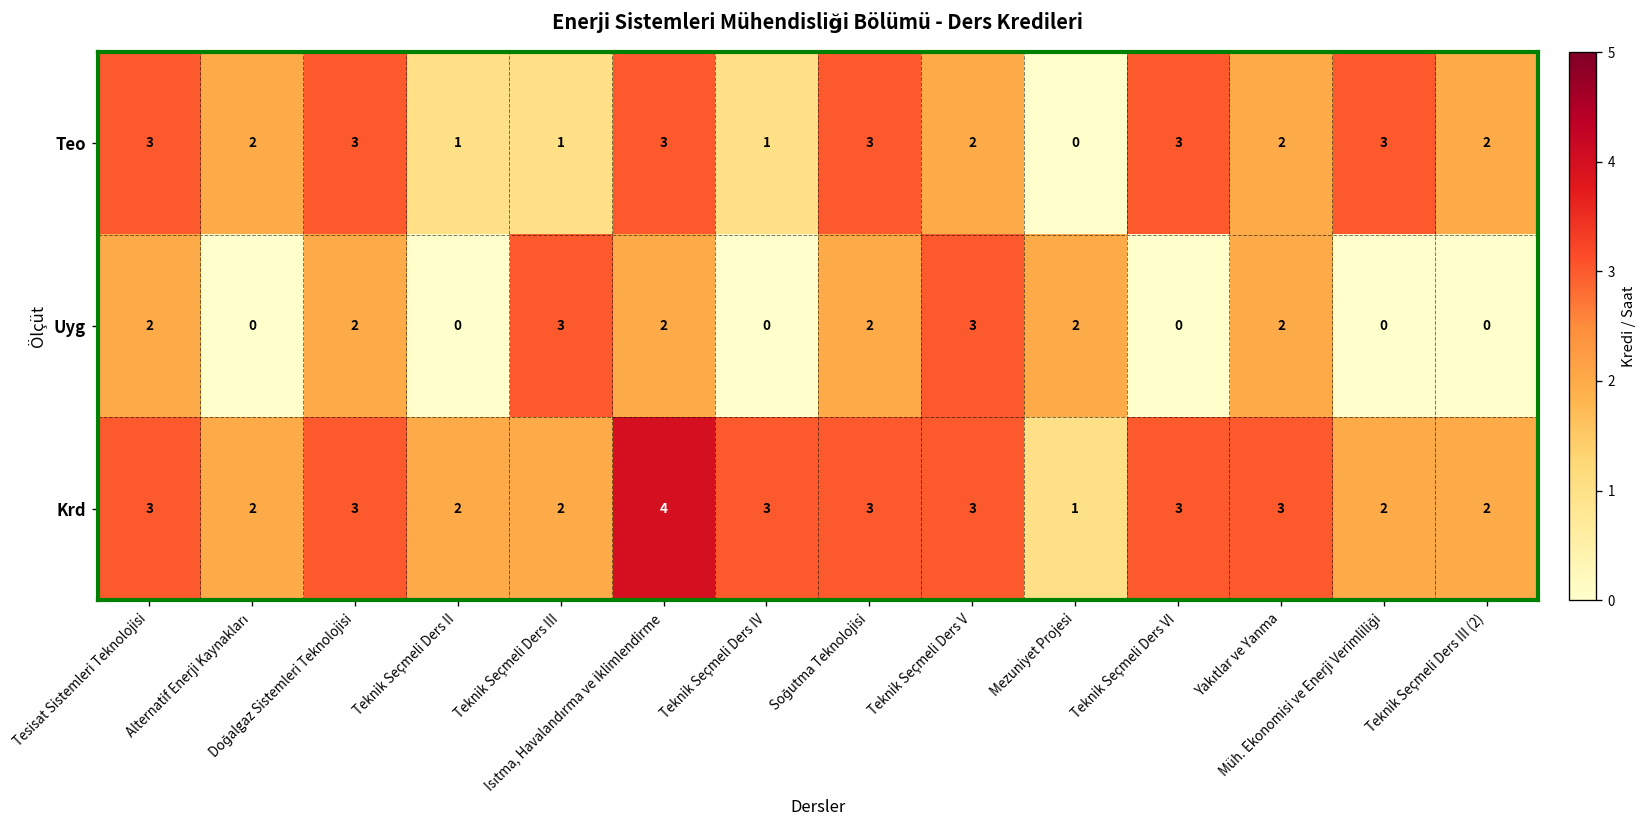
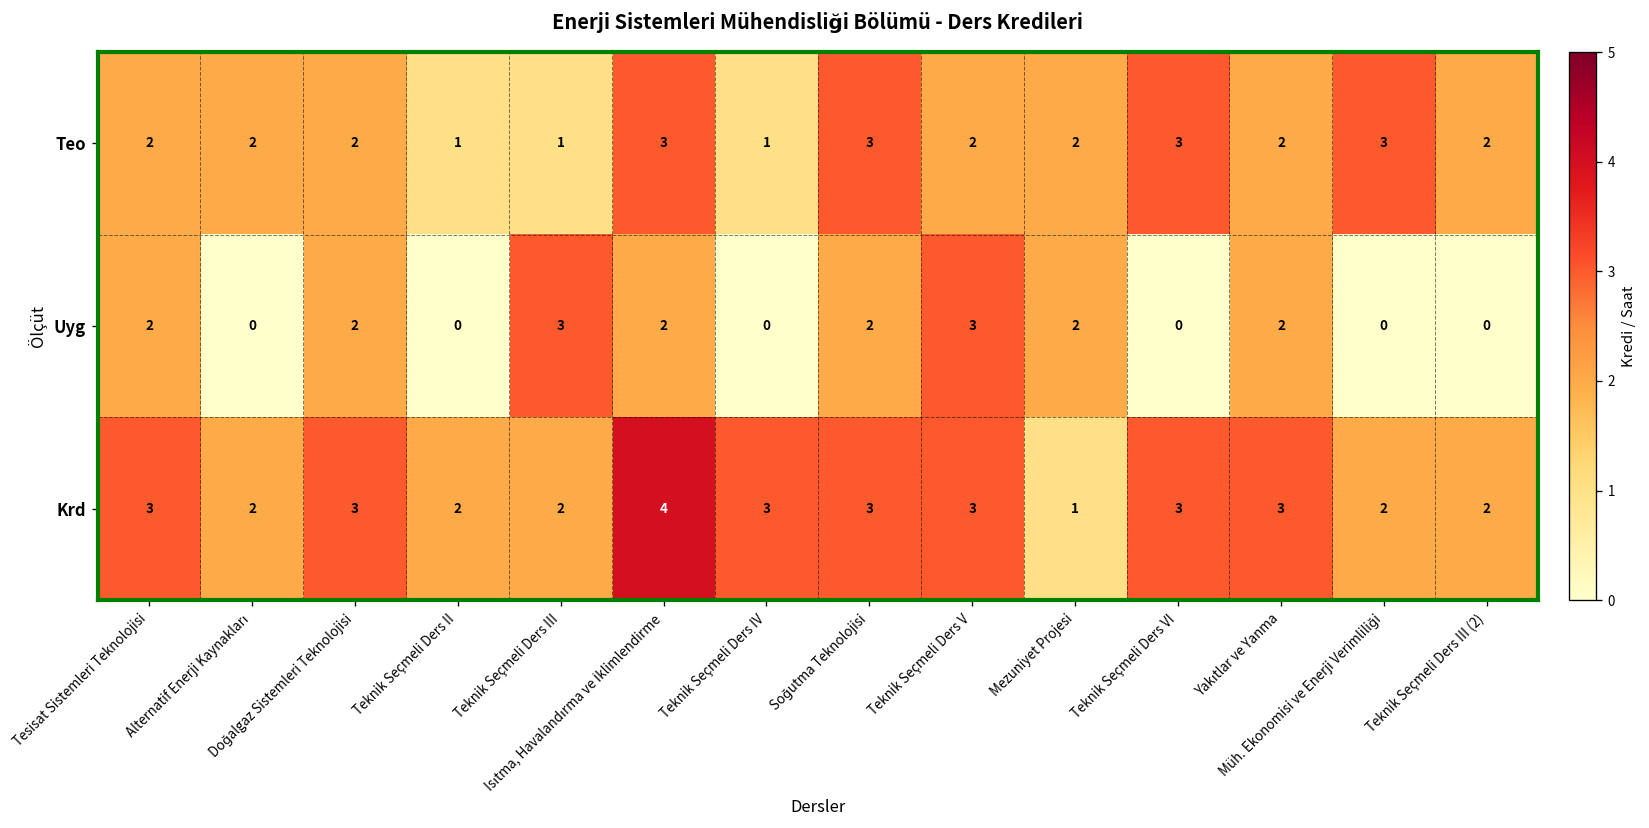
  {
    "Teo": {
-     "Tesisat Sistemleri Teknolojisi": 3,
+     "Tesisat Sistemleri Teknolojisi": 2,
      "Alternatif Enerji Kaynakları": 2,
-     "Doğalgaz Sistemleri Teknolojisi": 3,
+     "Doğalgaz Sistemleri Teknolojisi": 2,
      "Teknik Seçmeli Ders II": 1,
      "Teknik Seçmeli Ders III": 1,
      "Isıtma, Havalandırma ve İklimlendirme": 3,
      "Teknik Seçmeli Ders IV": 1,
      "Soğutma Teknolojisi": 3,
      "Teknik Seçmeli Ders V": 2,
-     "Mezuniyet Projesi": 0,
+     "Mezuniyet Projesi": 2,
      "Teknik Seçmeli Ders VI": 3,
      "Yakıtlar ve Yanma": 2,
      "Müh. Ekonomisi ve Enerji Verimliliği": 3,
      "Teknik Seçmeli Ders III (2)": 2
    },
    "Uyg": {
      "Tesisat Sistemleri Teknolojisi": 2,
      "Alternatif Enerji Kaynakları": 0,
      "Doğalgaz Sistemleri Teknolojisi": 2,
      "Teknik Seçmeli Ders II": 0,
      "Teknik Seçmeli Ders III": 3,
      "Isıtma, Havalandırma ve İklimlendirme": 2,
      "Teknik Seçmeli Ders IV": 0,
      "Soğutma Teknolojisi": 2,
      "Teknik Seçmeli Ders V": 3,
      "Mezuniyet Projesi": 2,
      "Teknik Seçmeli Ders VI": 0,
      "Yakıtlar ve Yanma": 2,
      "Müh. Ekonomisi ve Enerji Verimliliği": 0,
      "Teknik Seçmeli Ders III (2)": 0
    },
    "Krd": {
      "Tesisat Sistemleri Teknolojisi": 3,
      "Alternatif Enerji Kaynakları": 2,
      "Doğalgaz Sistemleri Teknolojisi": 3,
      "Teknik Seçmeli Ders II": 2,
      "Teknik Seçmeli Ders III": 2,
      "Isıtma, Havalandırma ve İklimlendirme": 4,
      "Teknik Seçmeli Ders IV": 3,
      "Soğutma Teknolojisi": 3,
      "Teknik Seçmeli Ders V": 3,
      "Mezuniyet Projesi": 1,
      "Teknik Seçmeli Ders VI": 3,
      "Yakıtlar ve Yanma": 3,
      "Müh. Ekonomisi ve Enerji Verimliliği": 2,
      "Teknik Seçmeli Ders III (2)": 2
    }
  }
